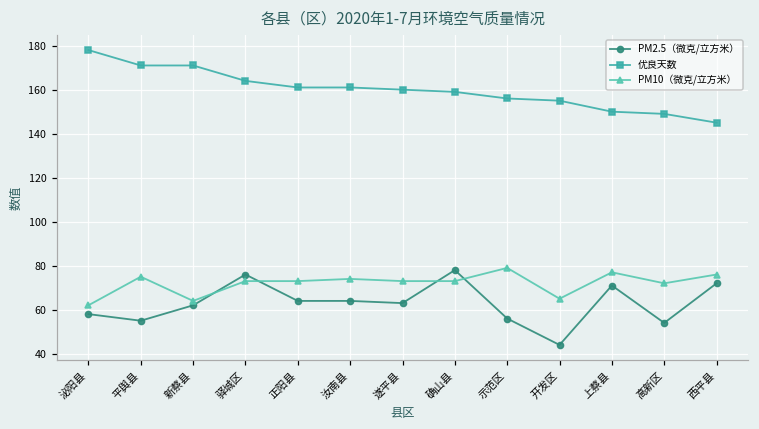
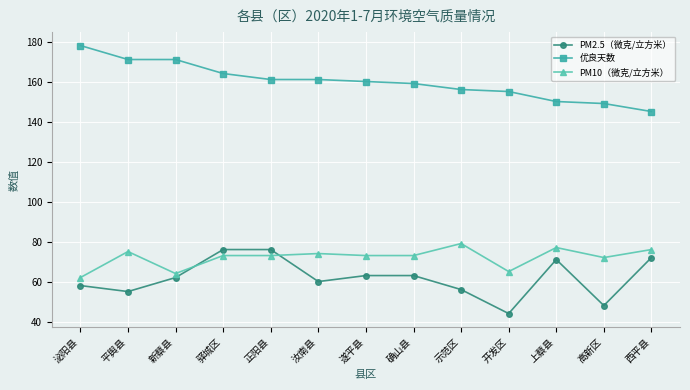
  {
    "PM2.5（微克/立方米）": {
      "泌阳县": 58,
      "平舆县": 55,
      "新蔡县": 62,
      "驿城区": 76,
-     "正阳县": 64,
-     "汝南县": 64,
+     "正阳县": 76,
+     "汝南县": 60,
      "遂平县": 63,
-     "确山县": 78,
+     "确山县": 63,
      "示范区": 56,
      "开发区": 44,
      "上蔡县": 71,
-     "高新区": 54,
+     "高新区": 48,
      "西平县": 72
    }
  }
